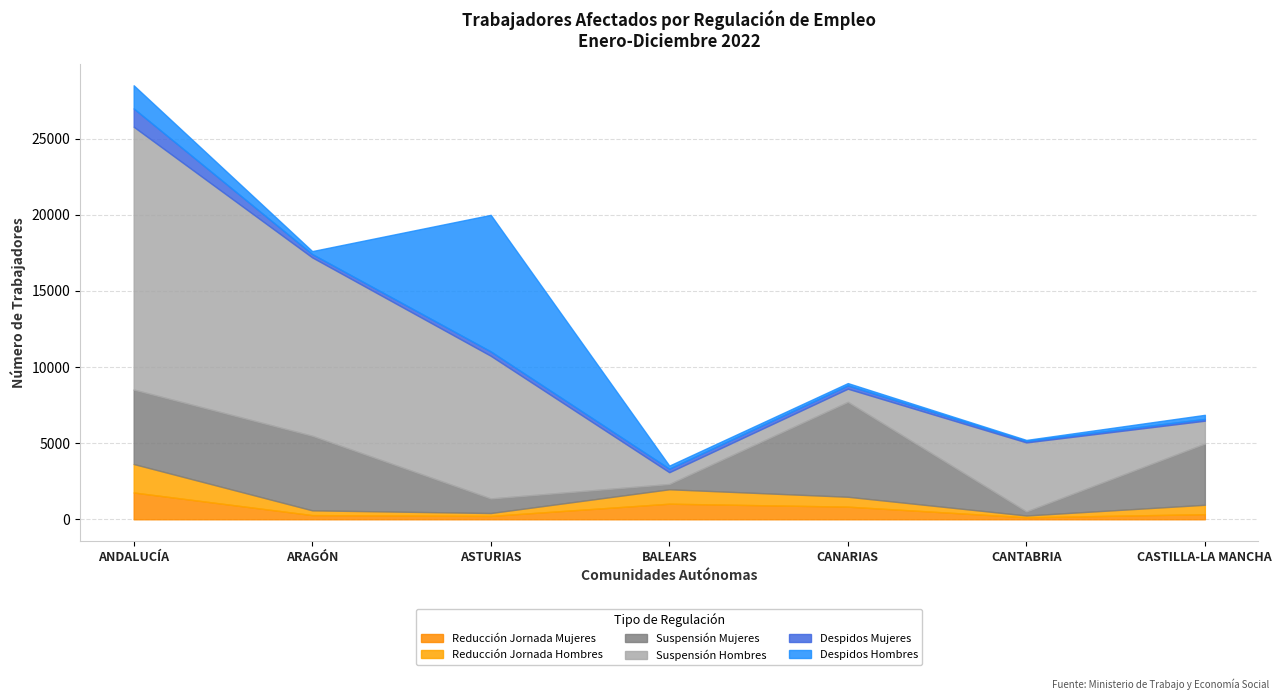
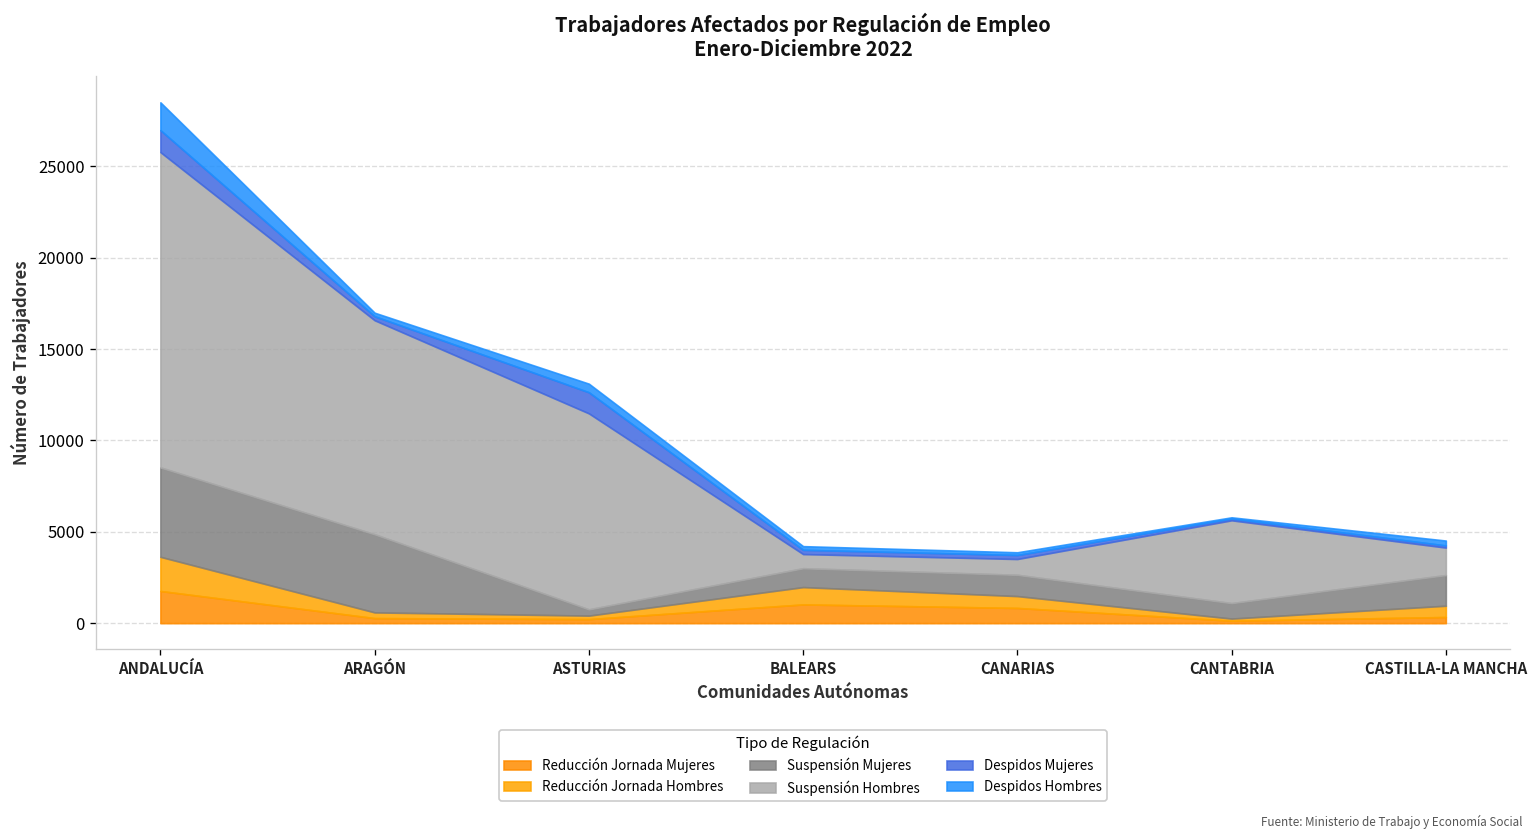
  {
    "Suspensión Mujeres": {
      "ANDALUCÍA": 4900,
-     "ARAGÓN": 4900,
-     "ASTURIAS": 1000,
-     "BALEARS": 300,
-     "CANARIAS": 6200,
-     "CANTABRIA": 300,
-     "CASTILLA-LA MANCHA": 4000
+     "ARAGÓN": 4300,
+     "ASTURIAS": 300,
+     "BALEARS": 1000,
+     "CANARIAS": 1200,
+     "CANTABRIA": 800,
+     "CASTILLA-LA MANCHA": 1700
    },
    "Suspensión Hombres": {
      "ANDALUCÍA": 17300,
      "ARAGÓN": 11700,
-     "ASTURIAS": 9400,
+     "ASTURIAS": 10700,
      "BALEARS": 800,
      "CANARIAS": 900
    },
    "Despidos Mujeres": {
      "ANDALUCÍA": 1200,
      "ARAGÓN": 200,
-     "ASTURIAS": 300,
+     "ASTURIAS": 1200,
      "BALEARS": 200
    },
    "Despidos Hombres": {
      "ANDALUCÍA": 1500,
      "ARAGÓN": 200,
-     "ASTURIAS": 9000,
+     "ASTURIAS": 500,
      "BALEARS": 200,
      "CASTILLA-LA MANCHA": 300
    }
  }
